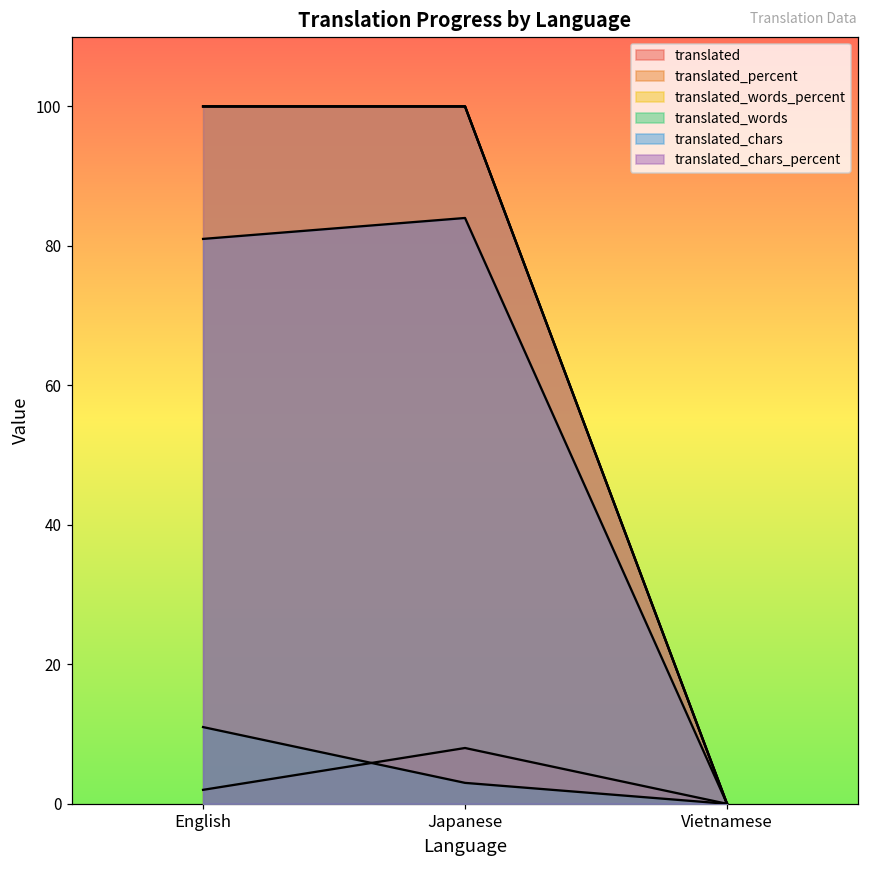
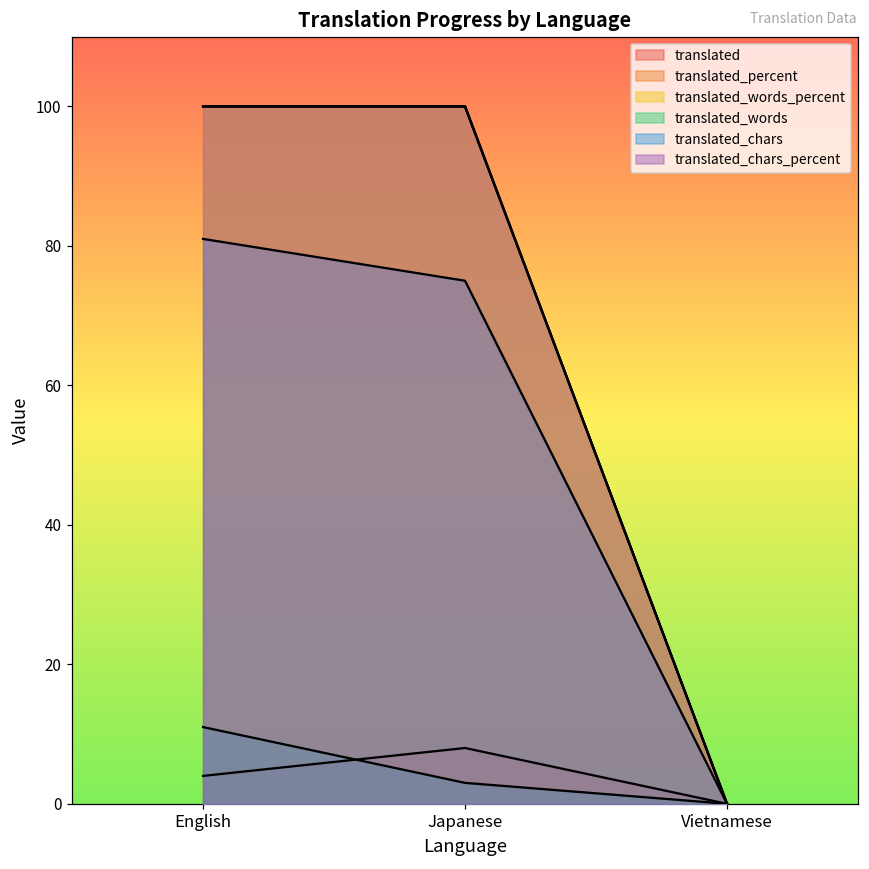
  {
    "translated": {
-     "English": 2,
+     "English": 4,
      "Japanese": 8
    },
    "translated_chars_percent": {
      "English": 100,
      "Japanese": 100
    },
    "translated_words": {
      "English": 11,
      "Japanese": 3
    },
    "translated_chars": {
      "English": 81,
-     "Japanese": 84
+     "Japanese": 75
    }
  }
